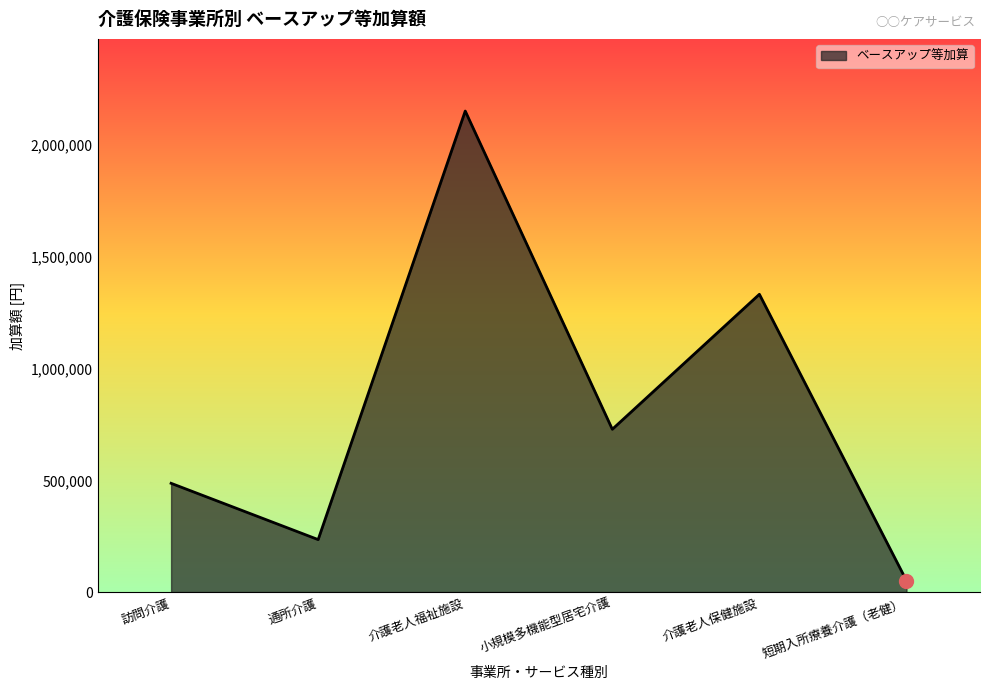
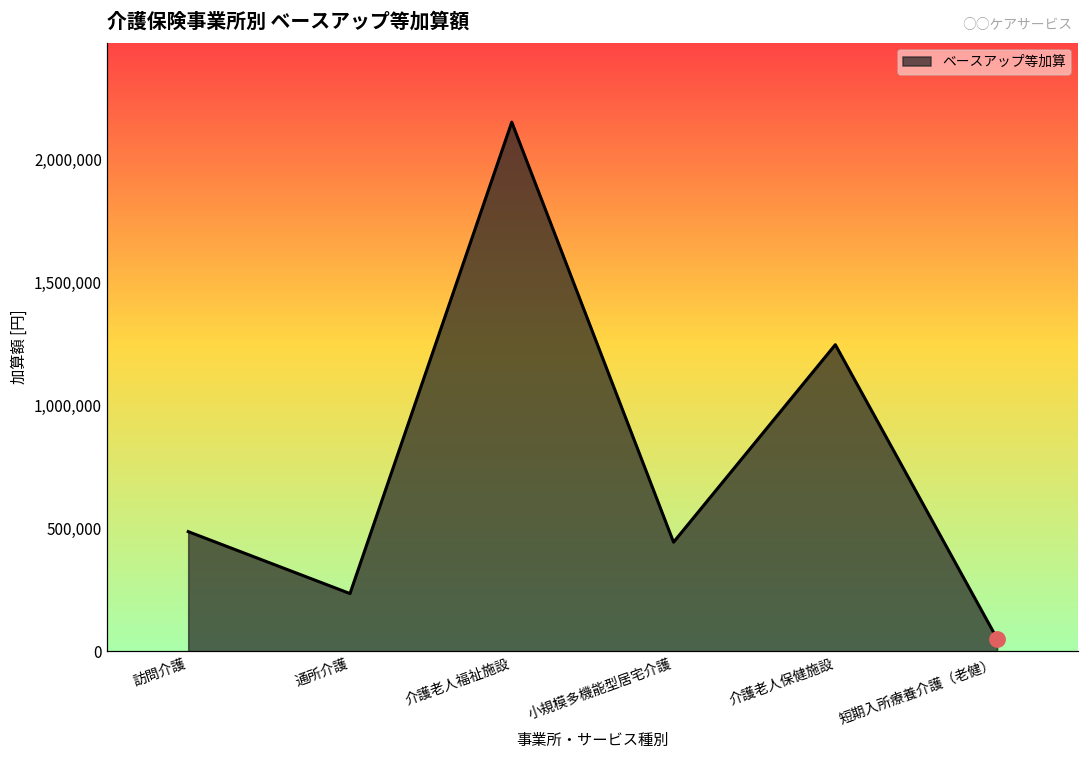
  {
    "ベースアップ等加算": {
      "訪問介護": "490,000",
      "通所介護": "230,000",
      "介護老人福祉施設": "2,150,000",
-     "小規模多機能型居宅介護": "730,000",
-     "介護老人保健施設": "1,330,000"
+     "小規模多機能型居宅介護": "440,000",
+     "介護老人保健施設": "1,250,000"
    }
  }
